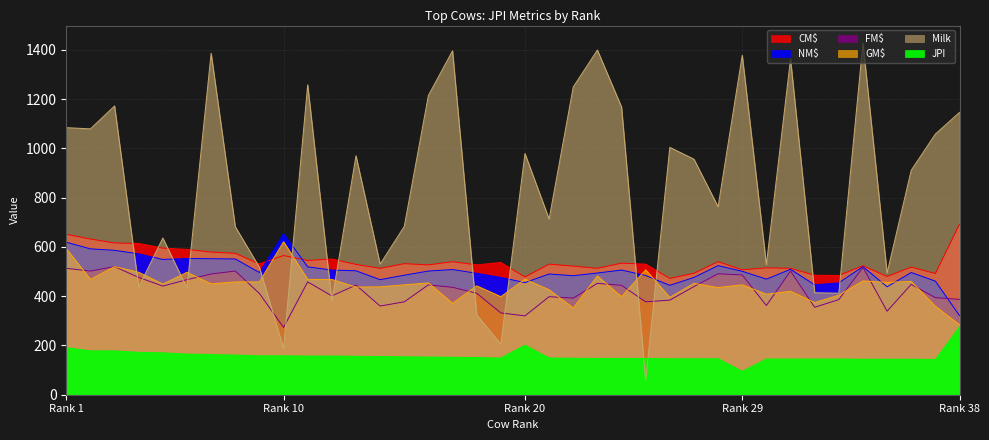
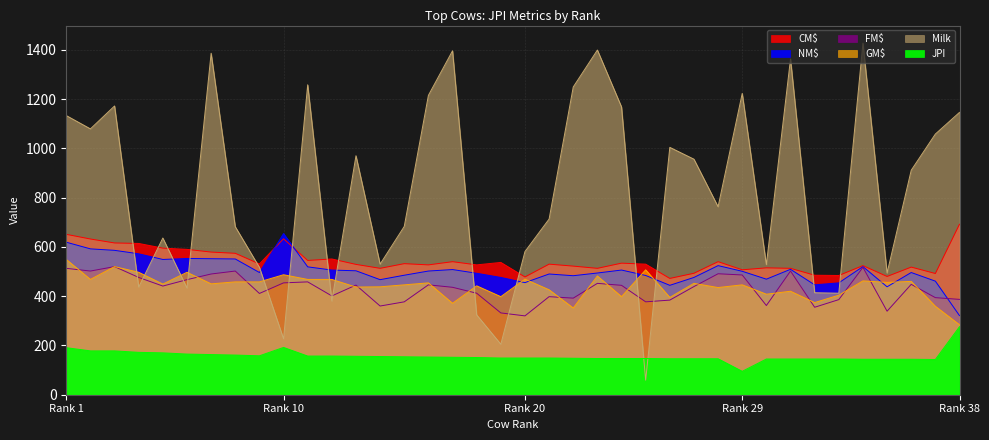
  {
    "CM$": {
      "Rank 1": 650,
-     "Rank 10": 570,
+     "Rank 10": 630,
      "Rank 38": 690
    },
    "NM$": {
      "Rank 1": 620,
      "Rank 10": 650,
      "Rank 20": 460,
      "Rank 38": 320
    },
    "FM$": {
      "Rank 1": 510,
-     "Rank 10": 270,
+     "Rank 10": 450,
      "Rank 20": 320,
      "Rank 29": 490,
      "Rank 38": 390
    },
    "GM$": {
-     "Rank 1": 590,
-     "Rank 10": 620,
+     "Rank 1": 550,
+     "Rank 10": 490,
      "Rank 29": 450
    },
    "Milk": {
-     "Rank 1": 1080,
-     "Rank 10": 190,
-     "Rank 20": 980,
-     "Rank 29": 1380,
+     "Rank 1": 1130,
+     "Rank 10": 230,
+     "Rank 20": 580,
+     "Rank 29": 1220,
      "Rank 38": 1150
    },
    "JPI": {
      "Rank 1": 190,
-     "Rank 10": 160,
-     "Rank 20": 200,
+     "Rank 10": 190,
+     "Rank 20": 150,
      "Rank 29": 100
    }
  }
